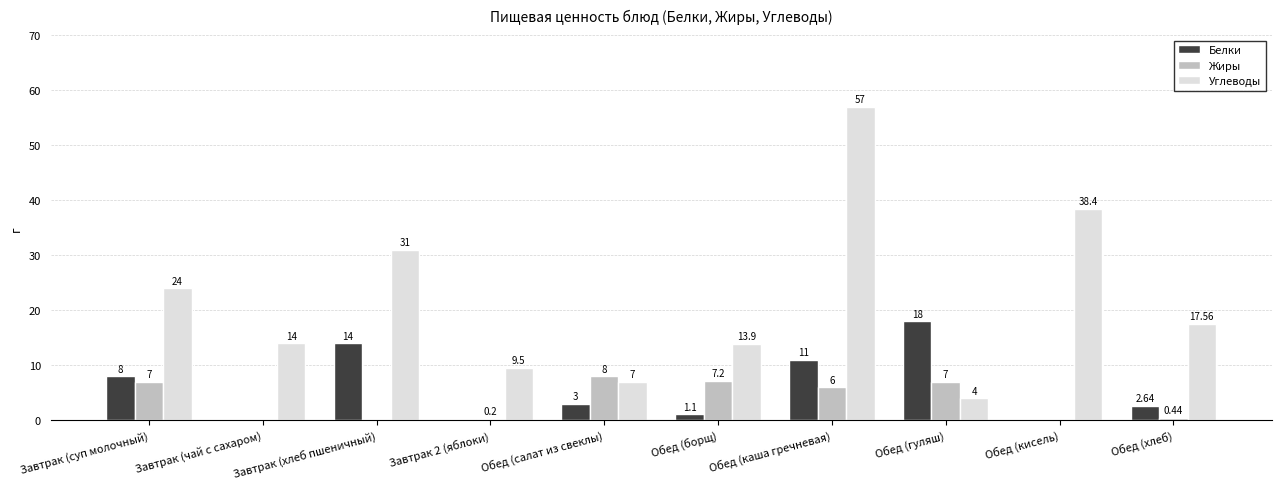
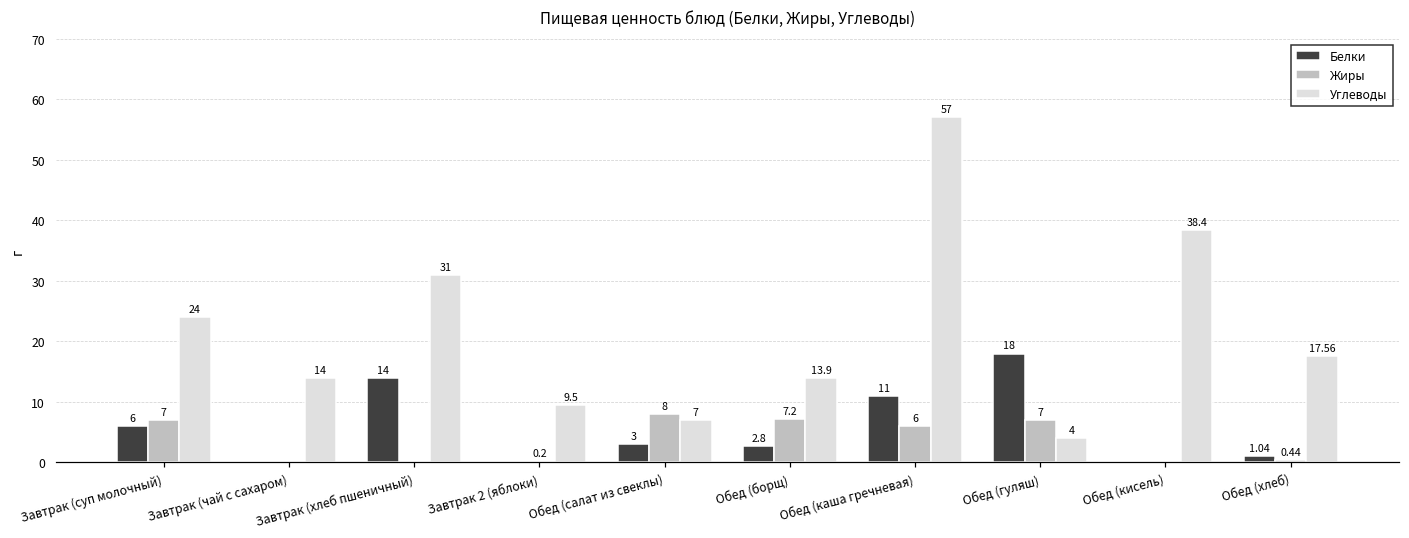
  {
    "Белки": {
-     "Завтрак (суп молочный)": 8,
+     "Завтрак (суп молочный)": 6,
      "Завтрак (хлеб пшеничный)": 14,
      "Обед (салат из свеклы)": 3,
-     "Обед (борщ)": 1.1,
+     "Обед (борщ)": 2.8,
      "Обед (каша гречневая)": 11,
      "Обед (гуляш)": 18,
-     "Обед (хлеб)": 2.64
+     "Обед (хлеб)": 1.04
    }
  }
